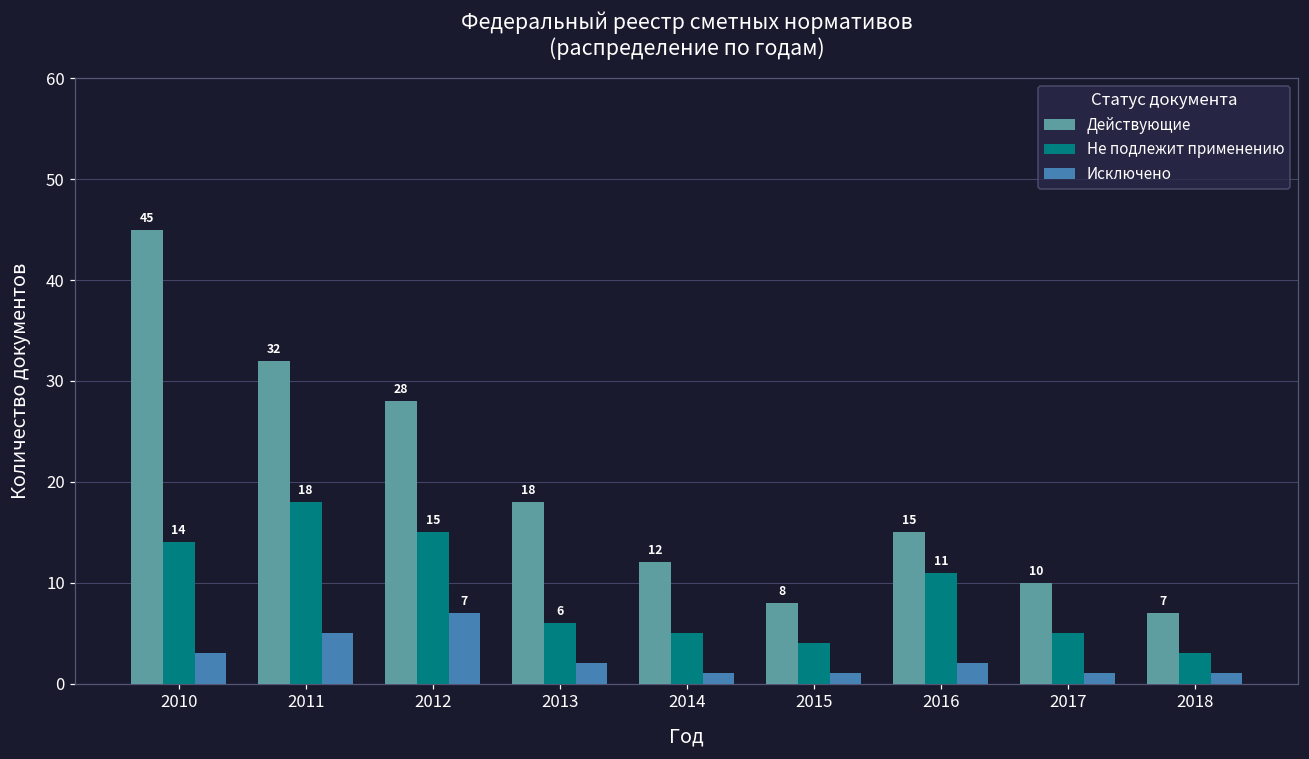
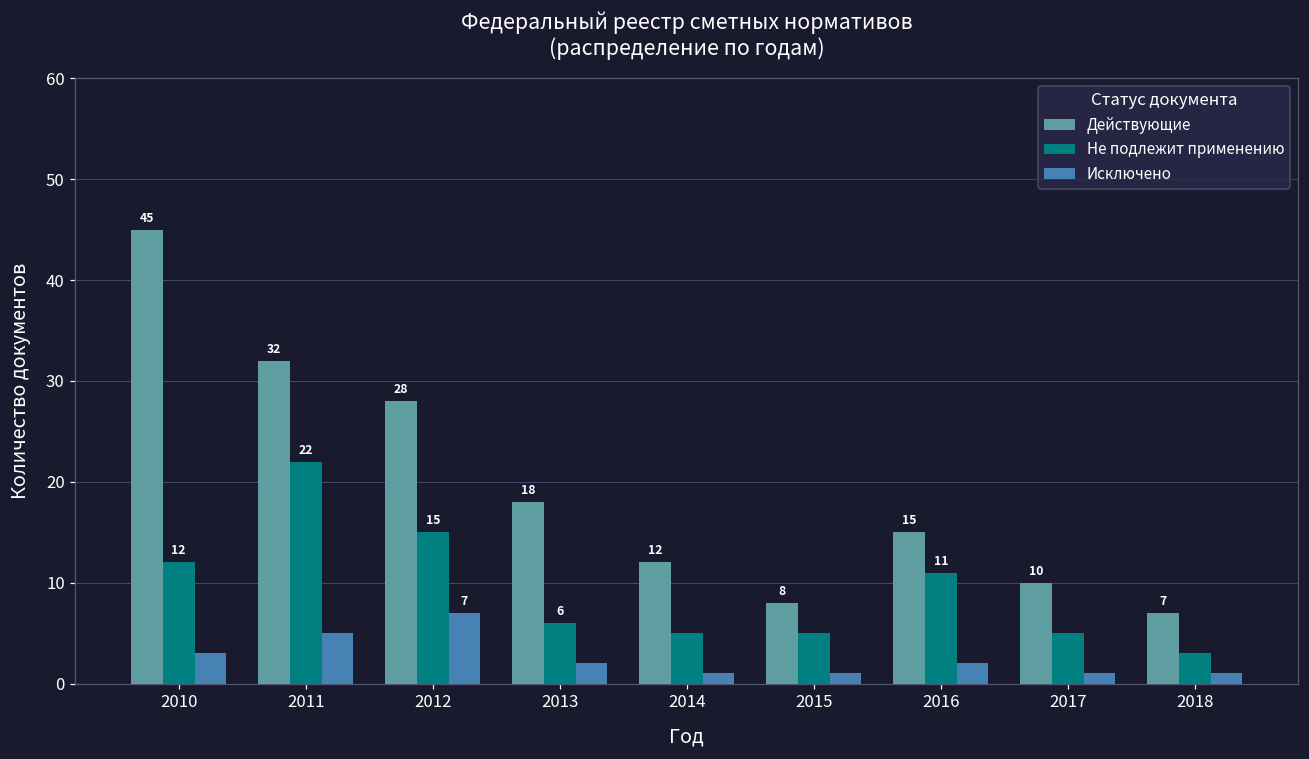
  {
    "Не подлежит применению": {
-     "2010": 14,
-     "2011": 18,
+     "2010": 12,
+     "2011": 22,
      "2012": 15,
      "2013": 6,
-     "2015": 4,
+     "2015": 5,
      "2016": 11
    }
  }
